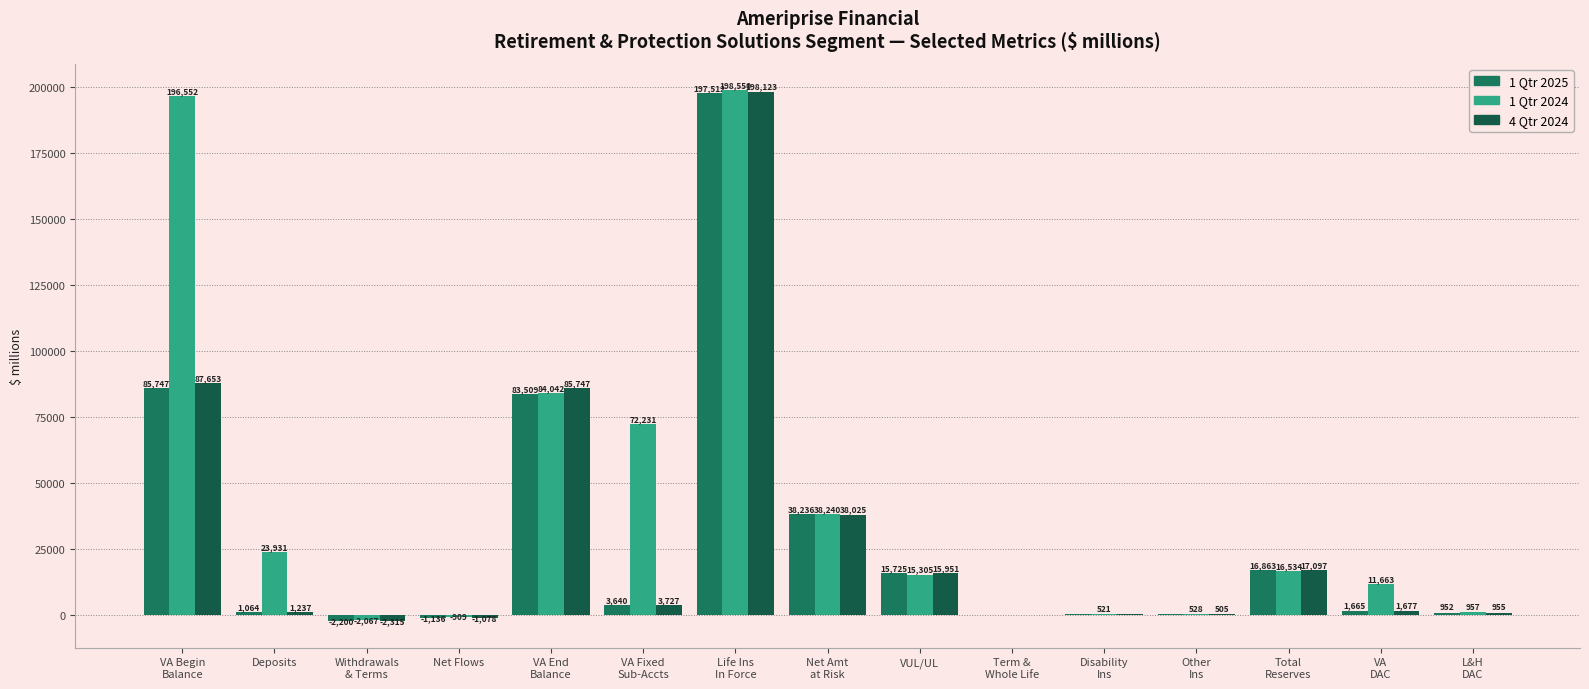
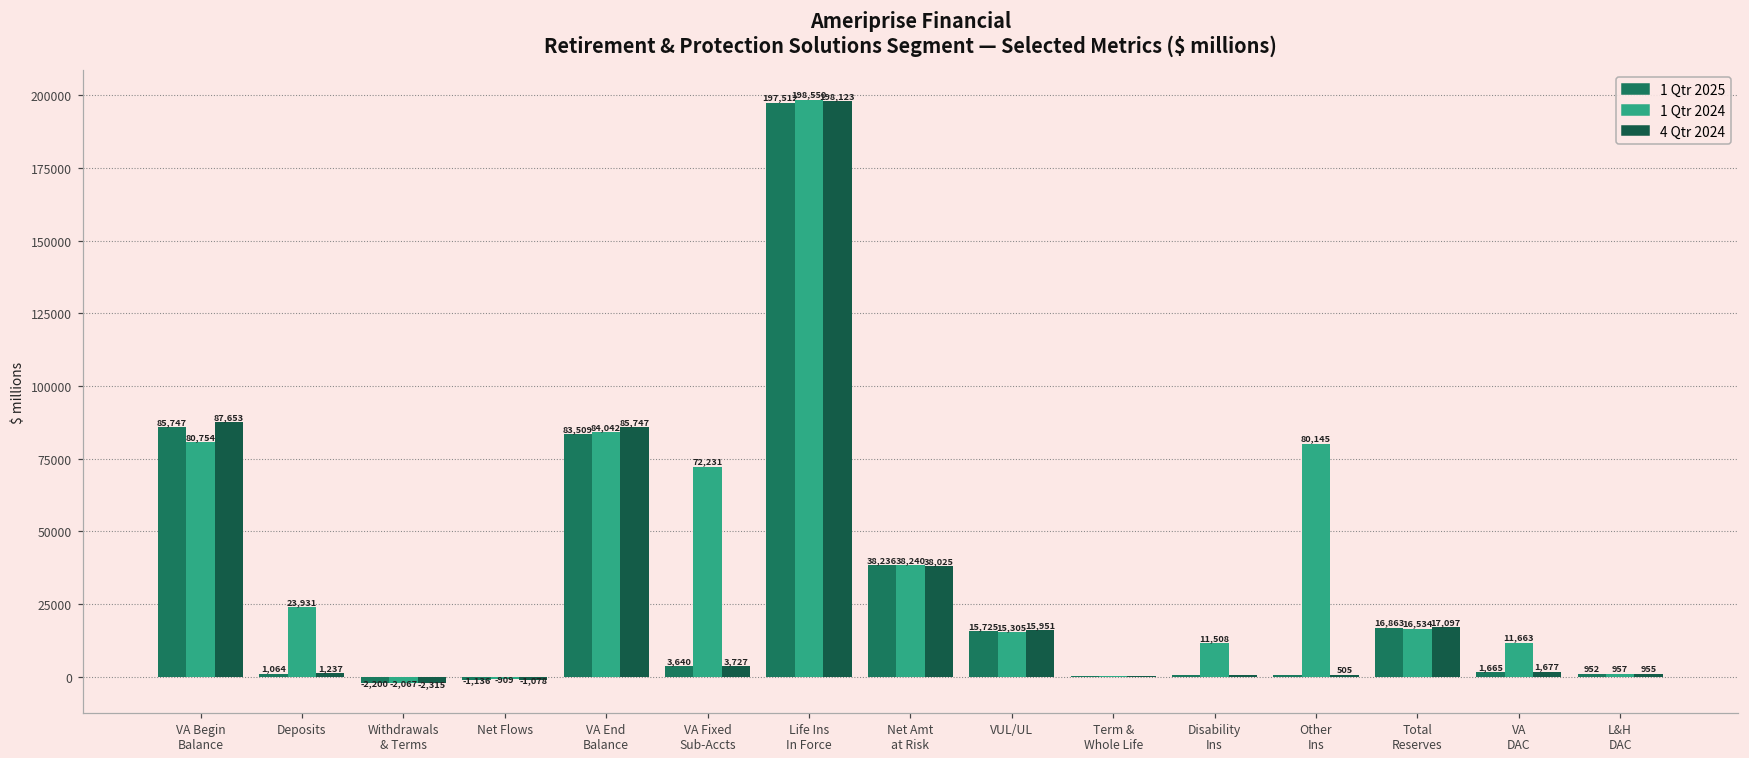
  {
    "1 Qtr 2024": {
-     "VA Begin Balance": "196,552",
+     "VA Begin Balance": "80,754",
      "Deposits": "23,931",
      "Withdrawals & Terms": "-2,067",
      "Net Flows": "-909",
      "VA End Balance": "84,042",
      "VA Fixed Sub-Accts": "72,231",
      "Net Amt at Risk": "38,240",
      "VUL/UL": "15,305",
-     "Disability Ins": "521",
-     "Other Ins": "528",
+     "Disability Ins": "11,508",
+     "Other Ins": "80,145",
      "Total Reserves": "16,534",
      "VA DAC": "11,663",
      "L&H DAC": "957"
    }
  }
